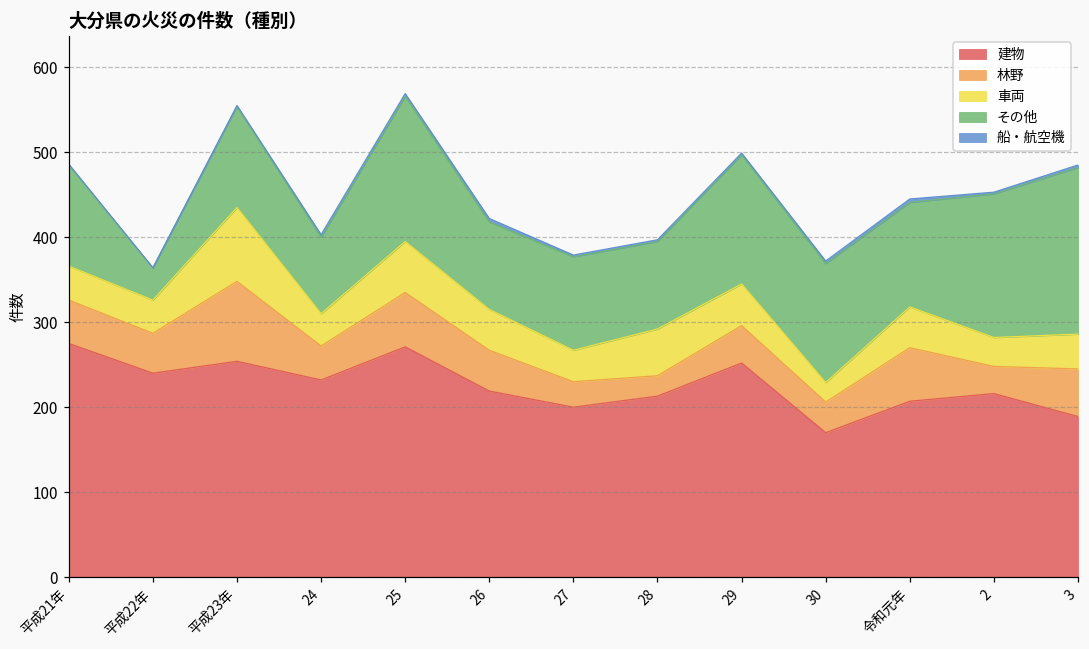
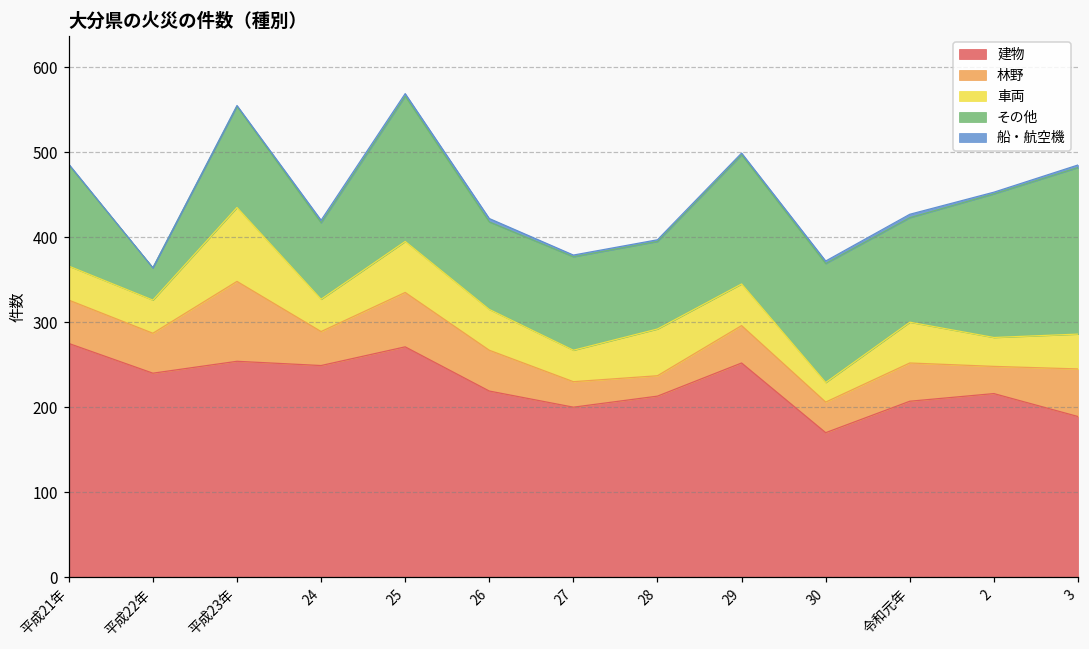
  {
    "建物": {
      "平成21年": 280,
      "平成22年": 240,
      "平成23年": 250,
-     "24": 230,
+     "24": 250,
      "25": 270,
      "26": 220,
      "27": 200,
      "28": 210,
      "29": 250,
      "30": 170,
      "令和元年": 210,
      "2": 220,
      "3": 190
    },
    "林野": {
      "平成21年": 50,
      "平成22年": 50,
      "平成23年": 90,
      "24": 40,
      "25": 60,
      "26": 50,
      "27": 30,
      "28": 20,
      "29": 40,
      "30": 40,
-     "令和元年": 60,
+     "令和元年": 50,
      "2": 30,
      "3": 60
    },
    "車両": {
      "平成21年": 40,
      "平成22年": 40,
      "平成23年": 90,
      "24": 40,
      "25": 60,
      "26": 50,
      "27": 40,
      "28": 60,
      "29": 50,
      "30": 20,
      "令和元年": 50,
      "2": 30,
      "3": 40
    },
    "その他": {
      "26": 100,
      "令和元年": 120
    },
    "船・航空機": {
      "26": 0,
      "令和元年": 0
    }
  }
